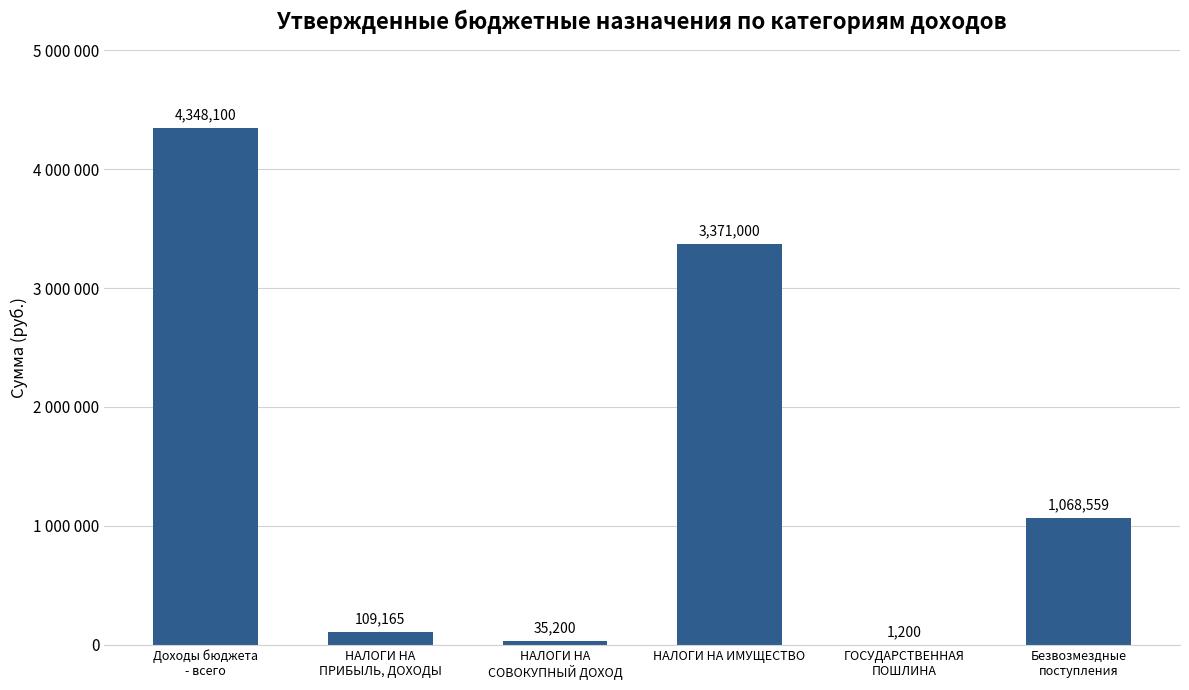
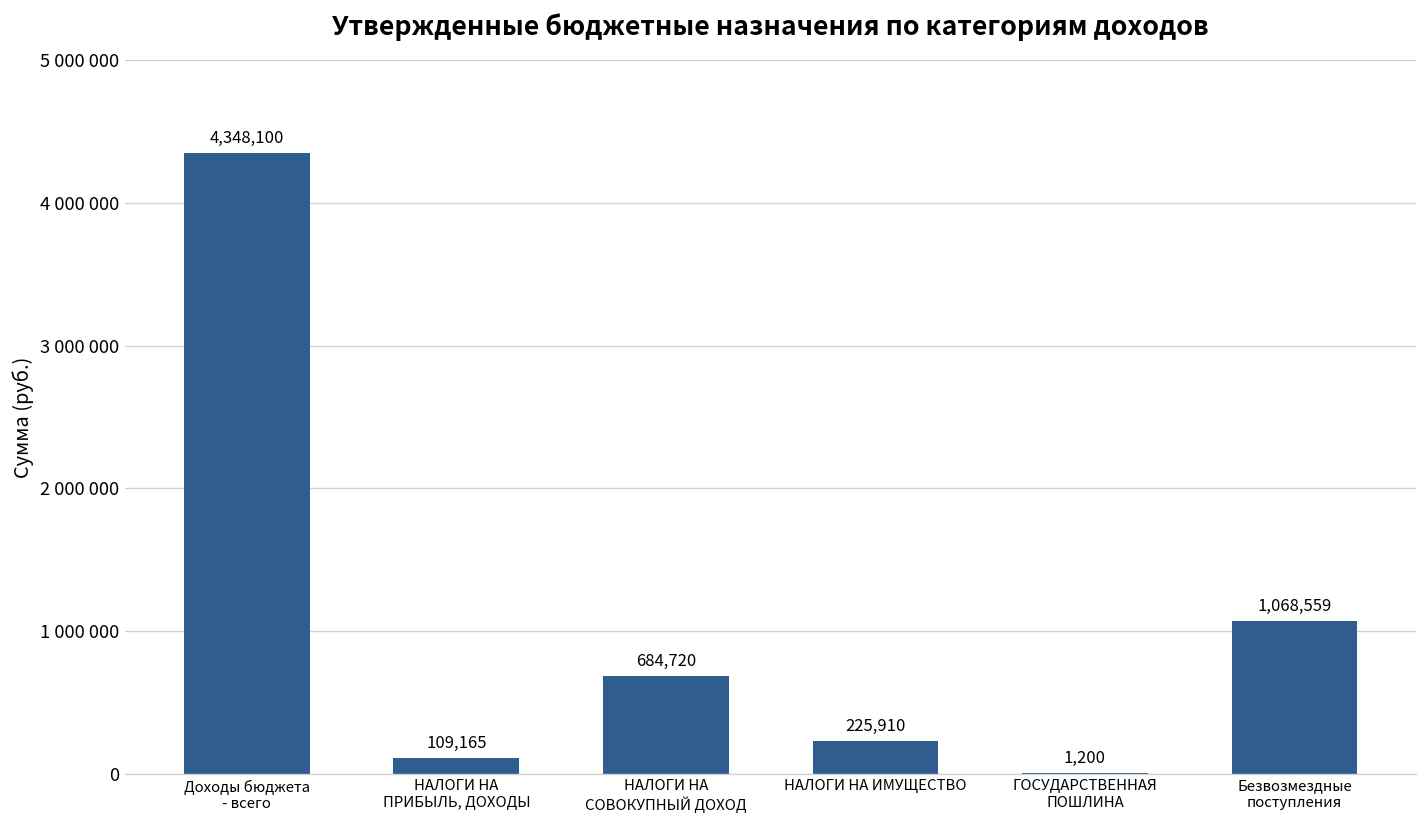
  {
    "Доходы бюджета - всего": "4,348,100",
    "НАЛОГИ НА ПРИБЫЛЬ, ДОХОДЫ": "109,165",
-   "НАЛОГИ НА СОВОКУПНЫЙ ДОХОД": "35,200",
-   "НАЛОГИ НА ИМУЩЕСТВО": "3,371,000",
+   "НАЛОГИ НА СОВОКУПНЫЙ ДОХОД": "684,720",
+   "НАЛОГИ НА ИМУЩЕСТВО": "225,910",
    "ГОСУДАРСТВЕННАЯ ПОШЛИНА": "1,200",
    "Безвозмездные поступления": "1,068,559"
  }
